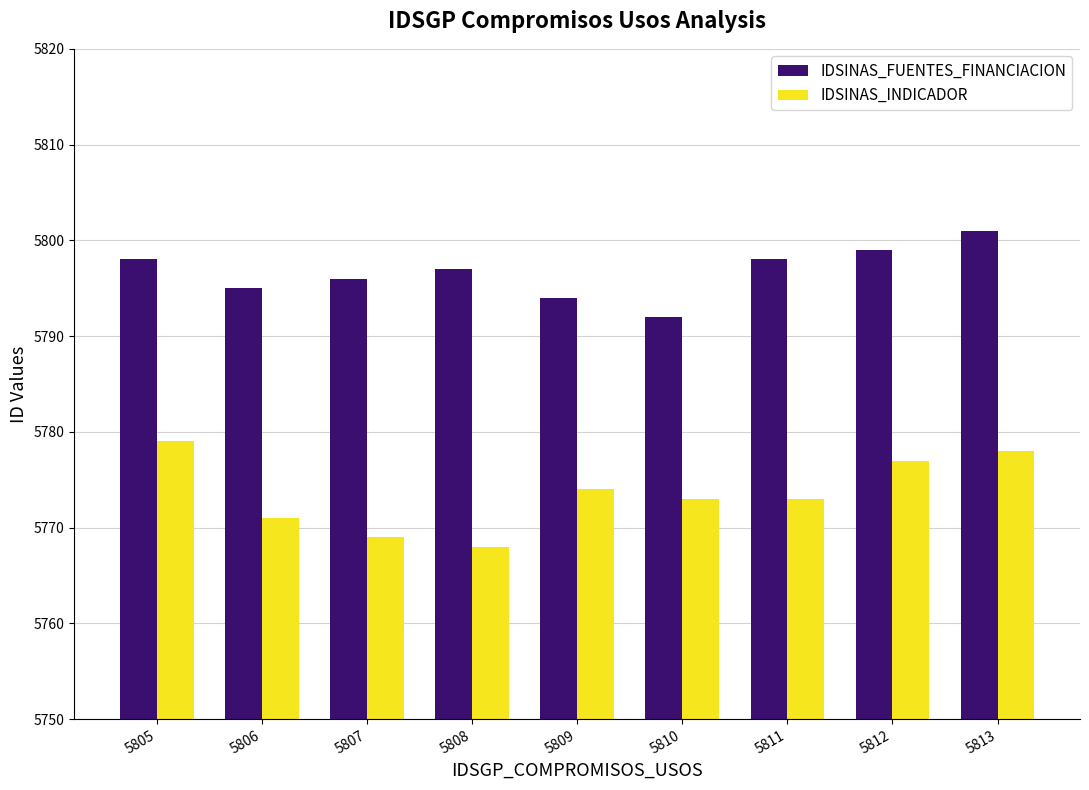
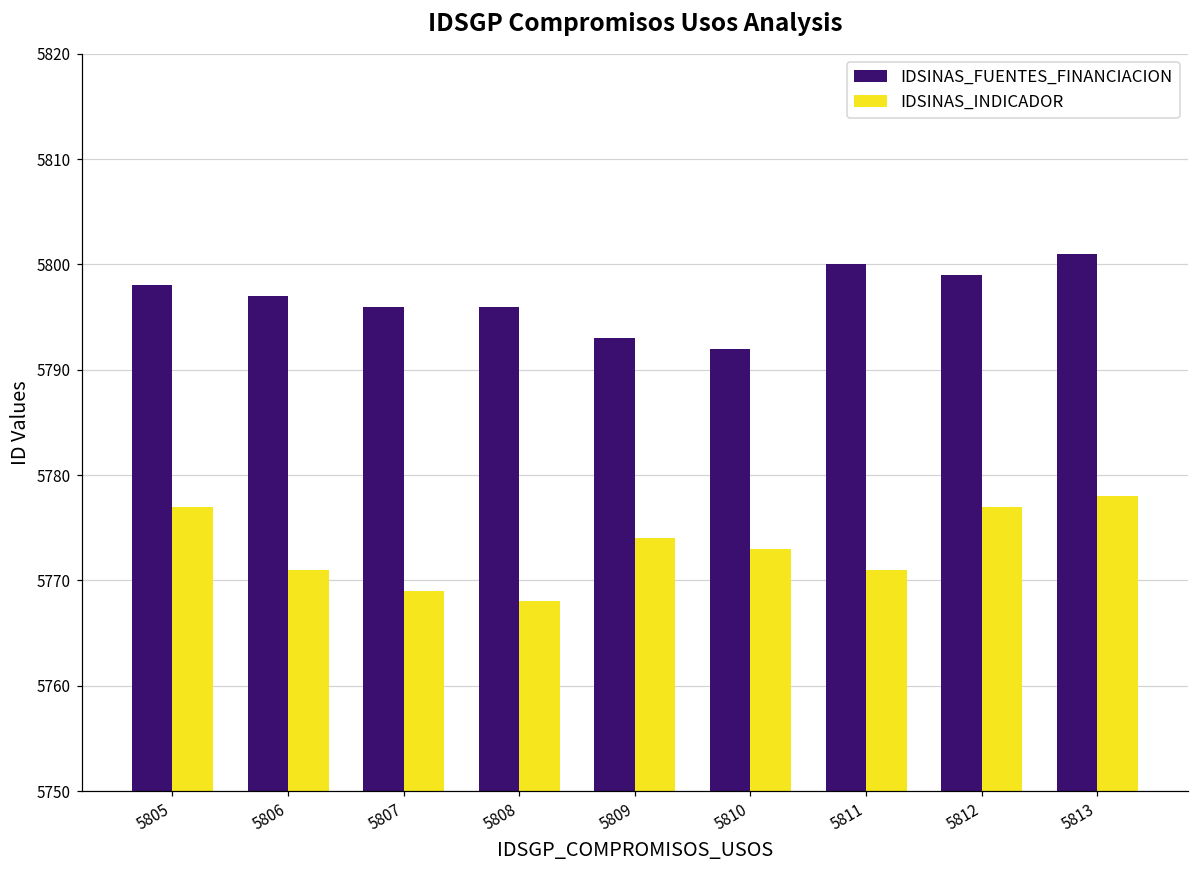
  {
    "IDSINAS_FUENTES_FINANCIACION": {
      "5805": 5798,
-     "5806": 5795,
+     "5806": 5797,
      "5807": 5796,
-     "5808": 5797,
-     "5809": 5794,
+     "5808": 5796,
+     "5809": 5793,
      "5810": 5792,
-     "5811": 5798,
+     "5811": 5800,
      "5812": 5799,
      "5813": 5801
    },
    "IDSINAS_INDICADOR": {
-     "5805": 5779,
+     "5805": 5777,
      "5806": 5771,
      "5807": 5769,
      "5808": 5768,
      "5809": 5774,
      "5810": 5773,
-     "5811": 5773,
+     "5811": 5771,
      "5812": 5777,
      "5813": 5778
    }
  }
